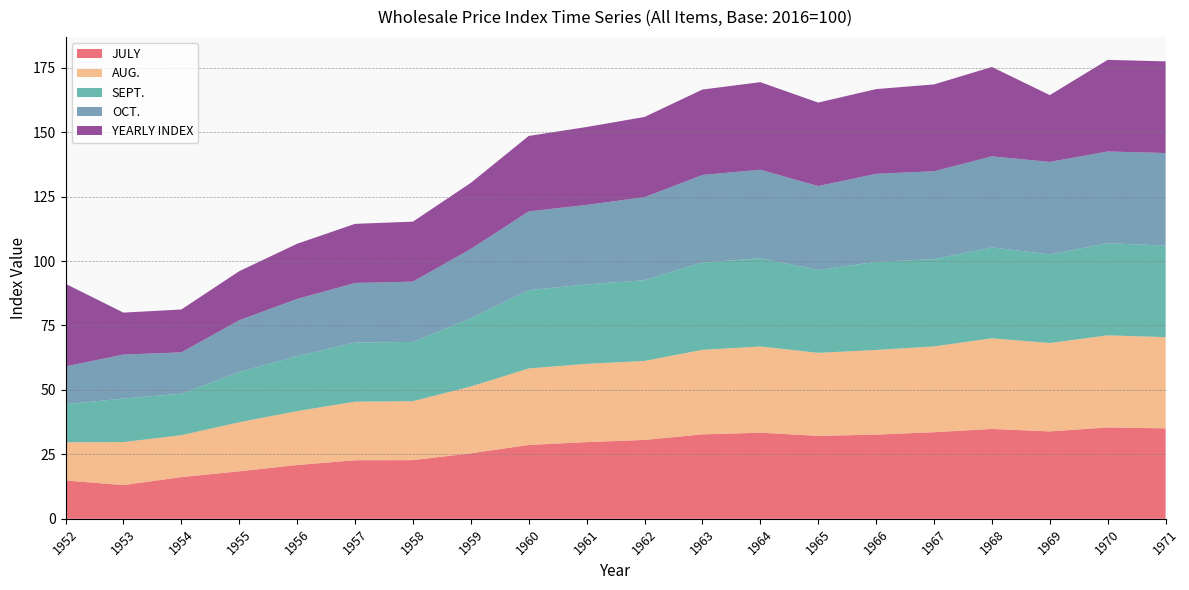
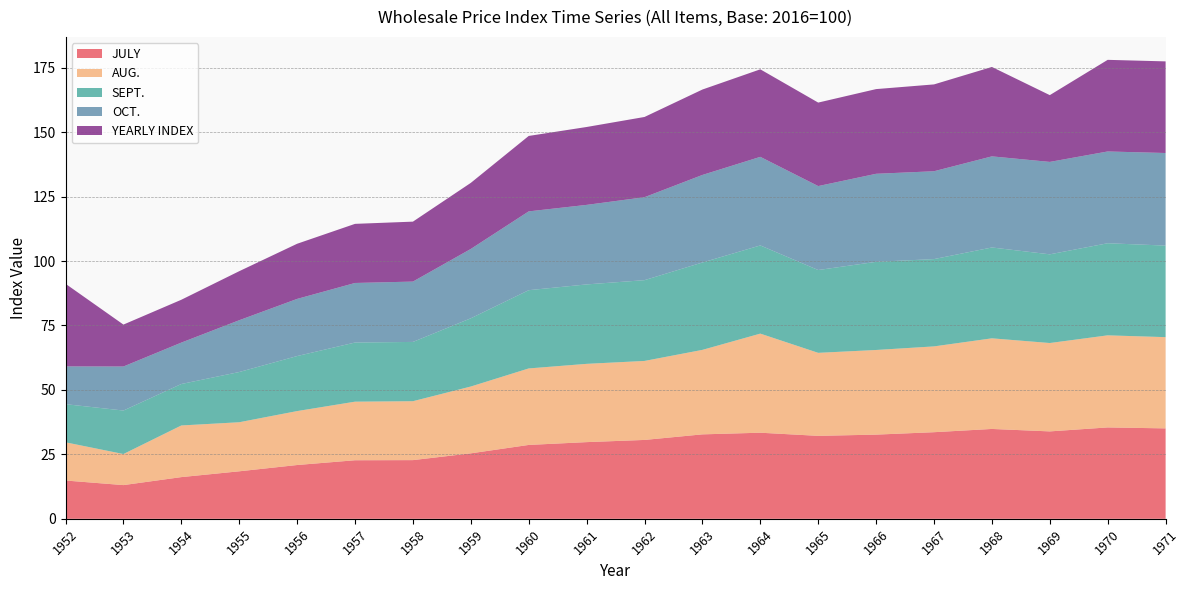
  {
    "JULY": {
      "1952": 15,
      "1953": 13,
      "1954": 16,
      "1955": 18,
      "1956": 21,
      "1957": 23,
      "1958": 23,
      "1959": 25,
      "1960": 29,
      "1961": 30,
      "1962": 31,
      "1963": 33,
      "1964": 33,
      "1965": 32,
      "1966": 33,
      "1967": 34,
      "1968": 35,
      "1969": 34,
      "1970": 35,
      "1971": 35
    },
    "AUG.": {
      "1952": 15,
-     "1953": 17,
-     "1954": 16,
+     "1953": 12,
+     "1954": 20,
      "1955": 19,
      "1956": 21,
      "1957": 23,
      "1958": 23,
      "1959": 26,
      "1960": 30,
      "1961": 30,
      "1962": 31,
      "1963": 33,
-     "1964": 33,
+     "1964": 38,
      "1965": 32,
      "1966": 33,
      "1967": 33,
      "1968": 35,
      "1969": 34,
      "1970": 36,
      "1971": 35
    },
    "YEARLY INDEX": {
      "1952": 32,
      "1953": 16,
      "1954": 17,
      "1955": 19,
      "1956": 21,
      "1957": 23,
      "1958": 23,
      "1959": 26,
      "1960": 29,
      "1961": 30,
      "1962": 31,
      "1963": 33,
      "1964": 34,
      "1965": 32,
      "1966": 33,
      "1967": 34,
      "1968": 35,
      "1969": 26,
      "1970": 36,
      "1971": 36
    }
  }
